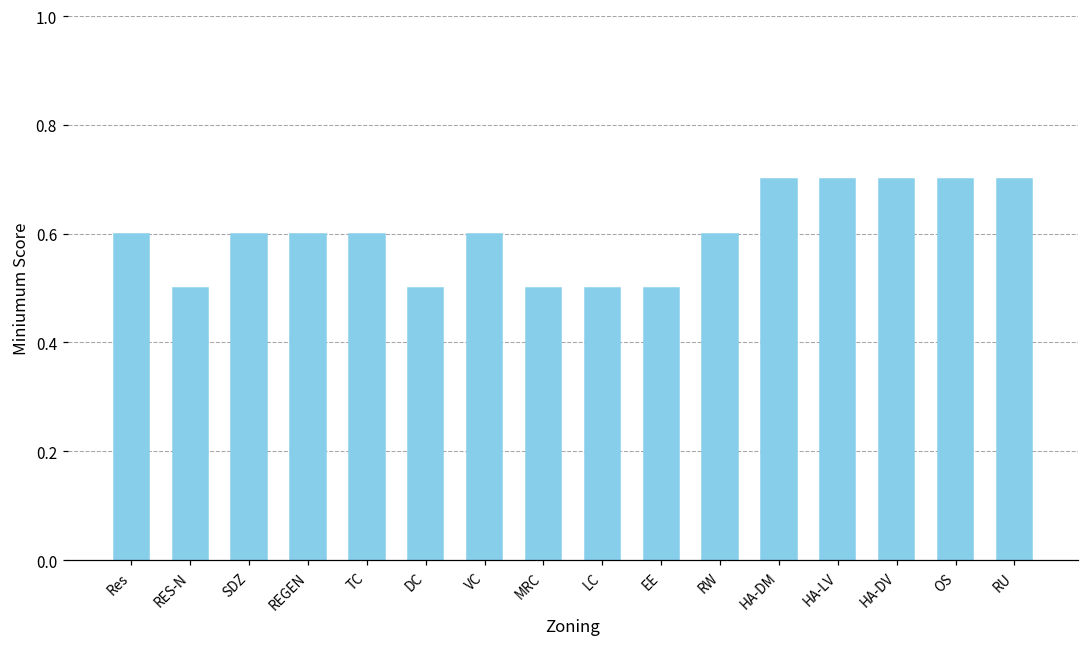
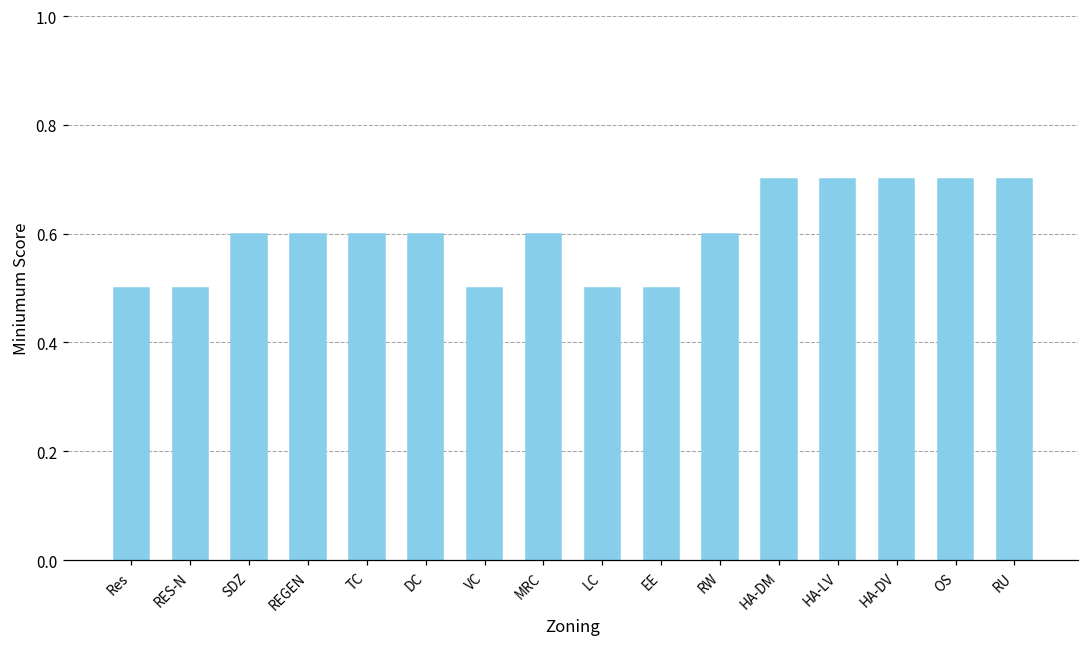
  {
-   "Res": 0.6,
+   "Res": 0.5,
    "RES-N": 0.5,
    "SDZ": 0.6,
    "REGEN": 0.6,
    "TC": 0.6,
-   "DC": 0.5,
-   "VC": 0.6,
-   "MRC": 0.5,
+   "DC": 0.6,
+   "VC": 0.5,
+   "MRC": 0.6,
    "LC": 0.5,
    "EE": 0.5,
    "RW": 0.6,
    "HA-DM": 0.7,
    "HA-LV": 0.7,
    "HA-DV": 0.7,
    "OS": 0.7,
    "RU": 0.7
  }
